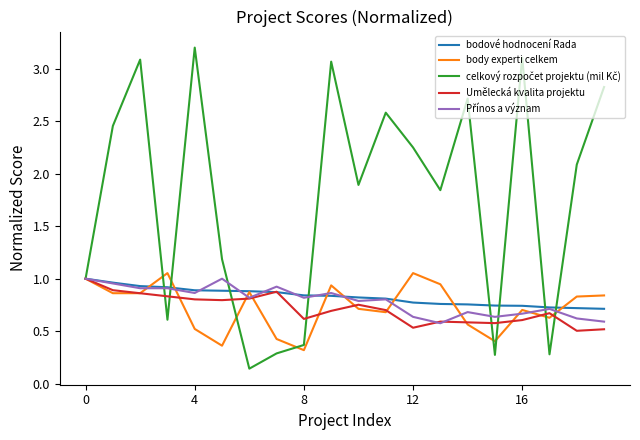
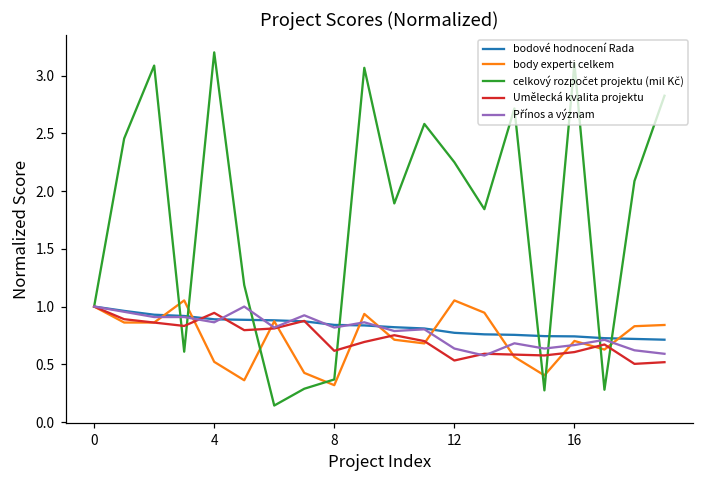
  {
    "bodové hodnocení Rada": {
      "4": 0.89,
      "12": 0.77,
      "16": 0.74
    },
    "body experti celkem": {
      "4": 0.52,
      "8": 0.32,
      "12": 1.05,
      "16": 0.70
    },
    "celkový rozpočet projektu (mil Kč)": {
      "4": 3.20,
      "8": 0.37,
      "12": 2.25
    },
    "Umělecká kvalita projektu": {
-     "4": 0.80,
+     "4": 0.95,
      "8": 0.62,
      "12": 0.53,
      "16": 0.61
    },
    "Přínos a význam": {
      "4": 0.86,
      "12": 0.64,
      "16": 0.67
    }
  }
